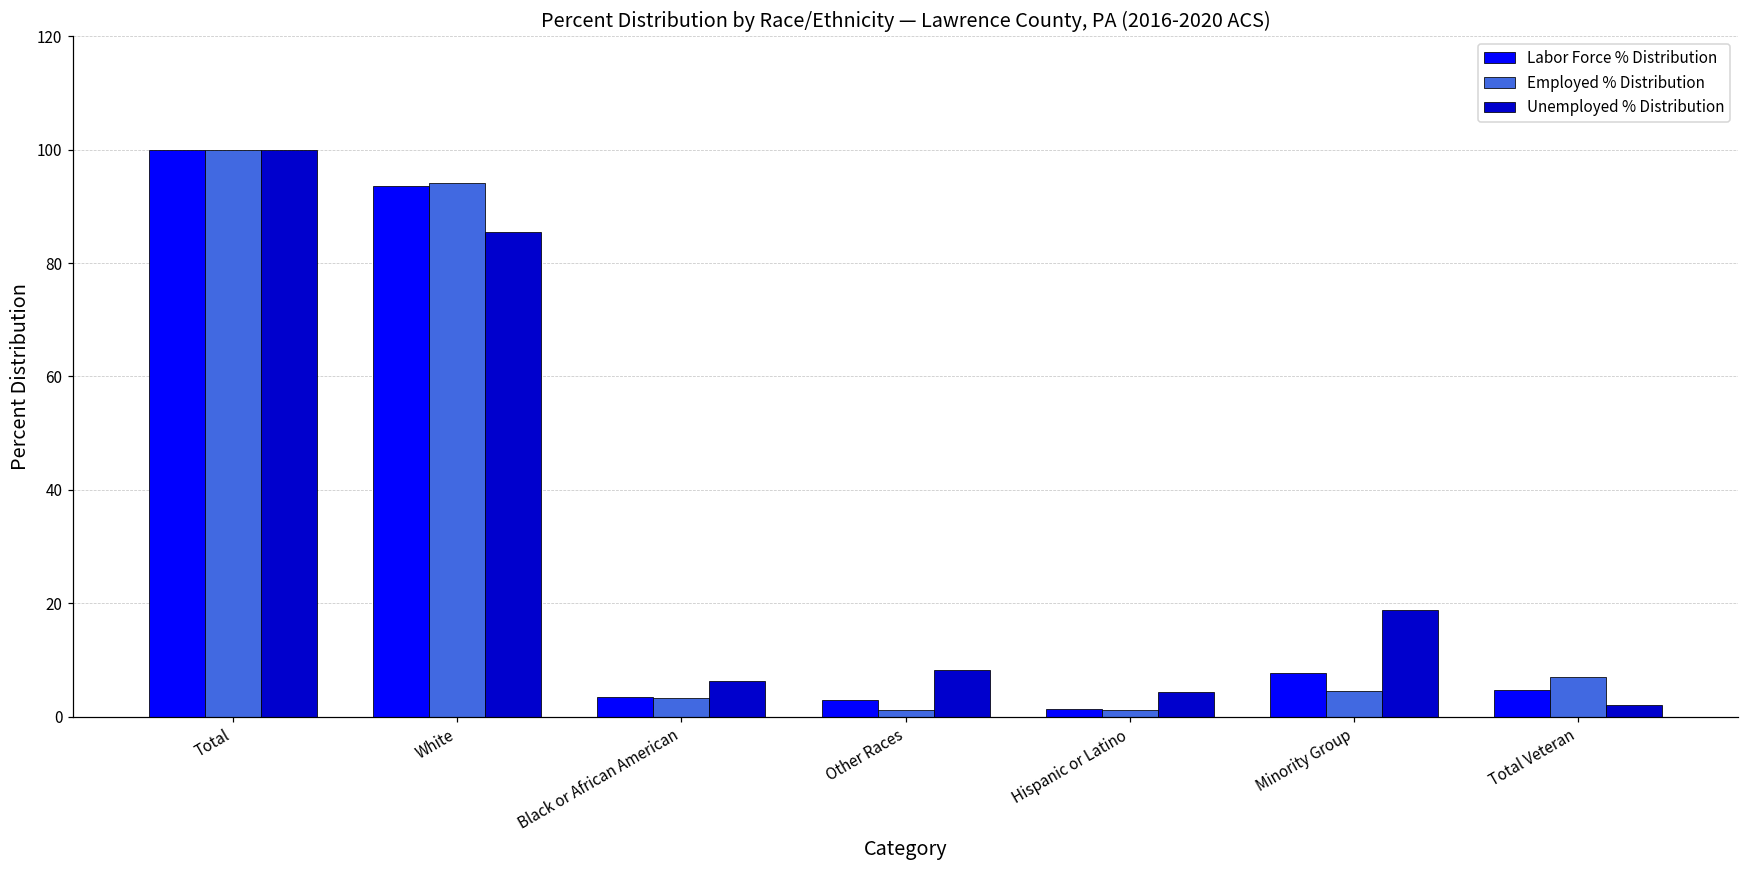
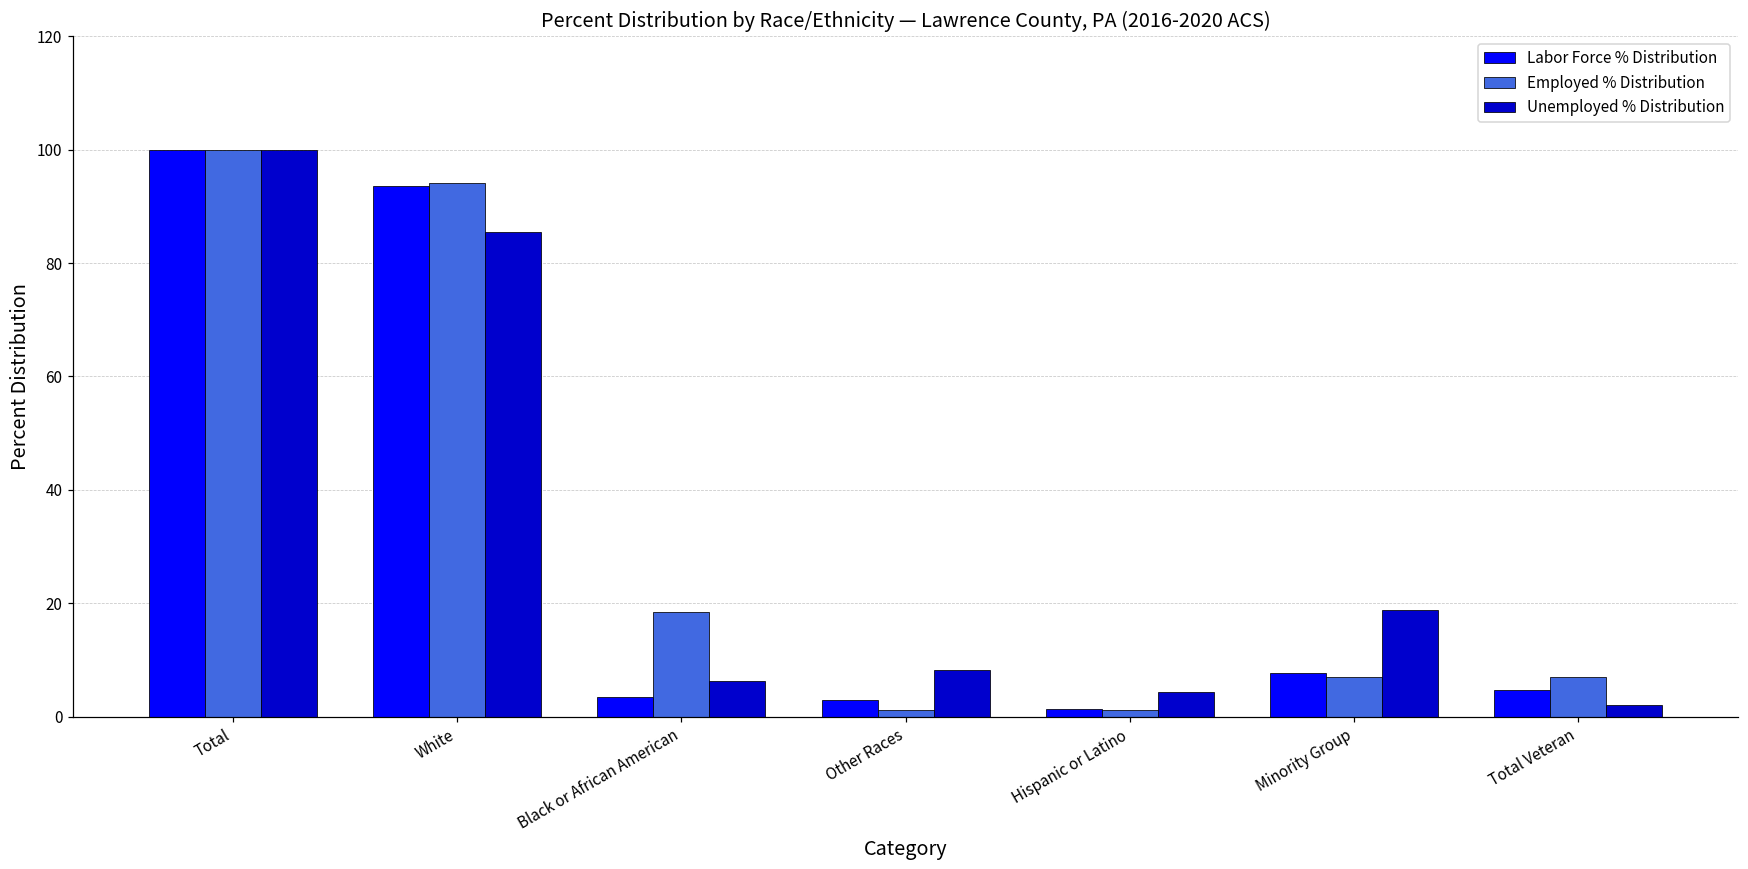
  {
    "Employed % Distribution": {
      "Total": 100,
      "White": 94,
-     "Black or African American": 3,
+     "Black or African American": 19,
      "Other Races": 1,
      "Hispanic or Latino": 1,
-     "Minority Group": 5,
+     "Minority Group": 7,
      "Total Veteran": 7
    }
  }
